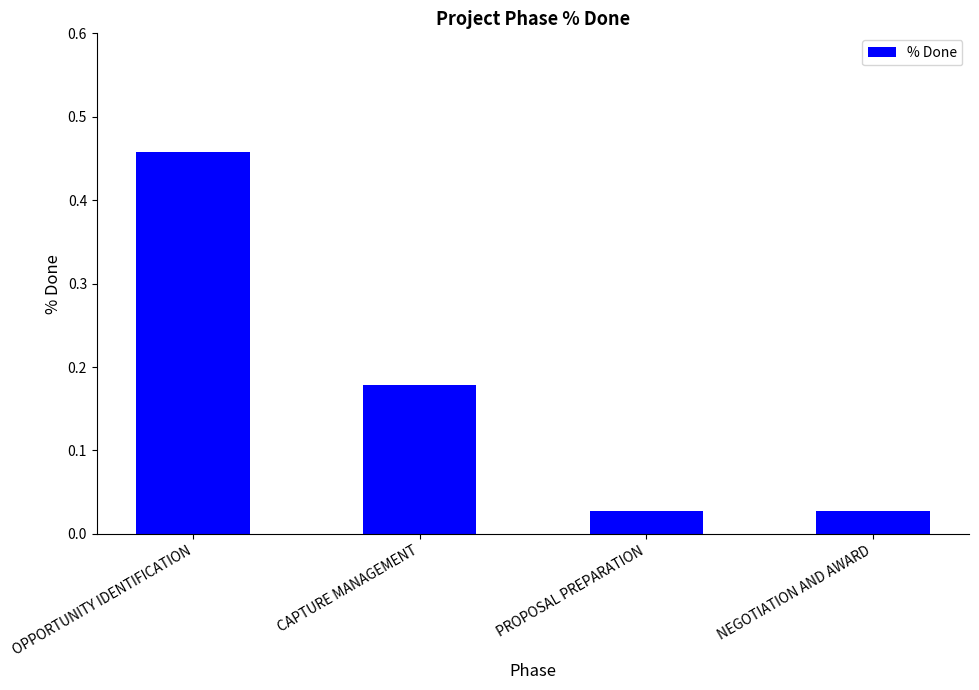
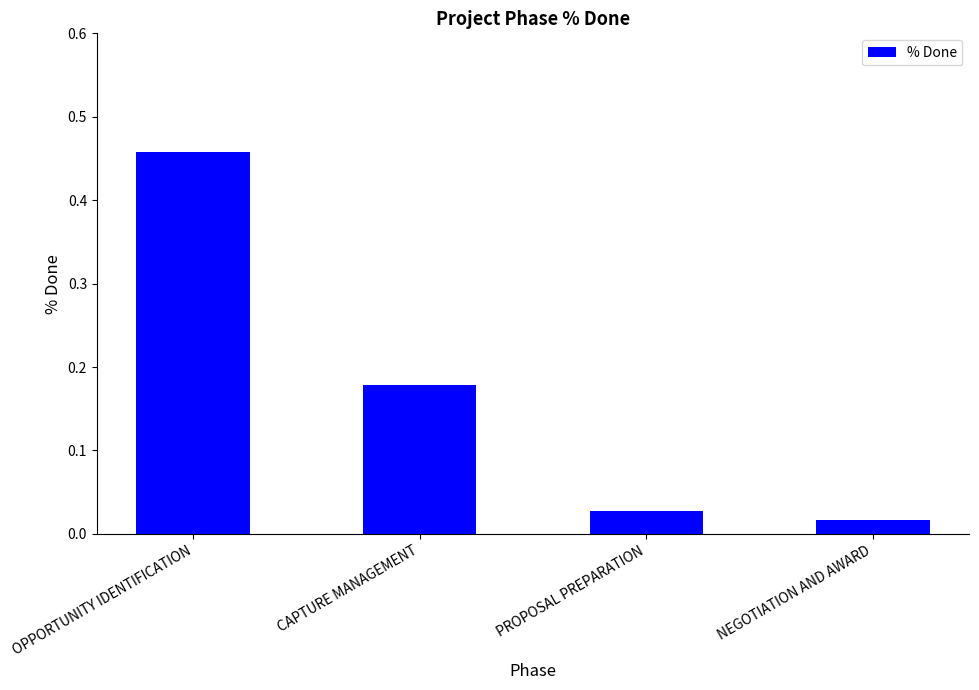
  {
    "OPPORTUNITY IDENTIFICATION": 0.46,
    "CAPTURE MANAGEMENT": 0.18,
    "PROPOSAL PREPARATION": 0.03,
-   "NEGOTIATION AND AWARD": 0.03
+   "NEGOTIATION AND AWARD": 0.02
  }
